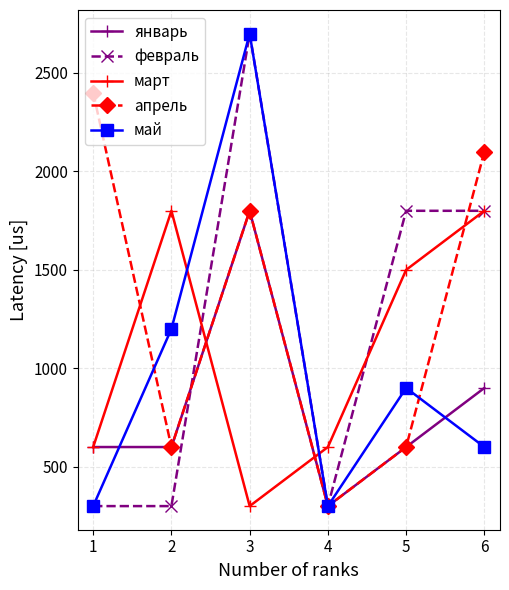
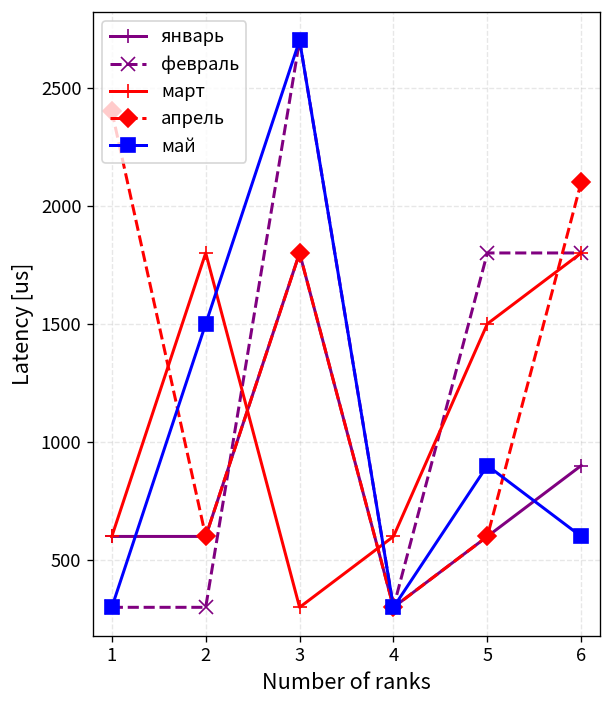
  {
    "май": {
-     "2": 1200,
+     "2": 1500,
      "5": 900,
      "6": 600
    }
  }
